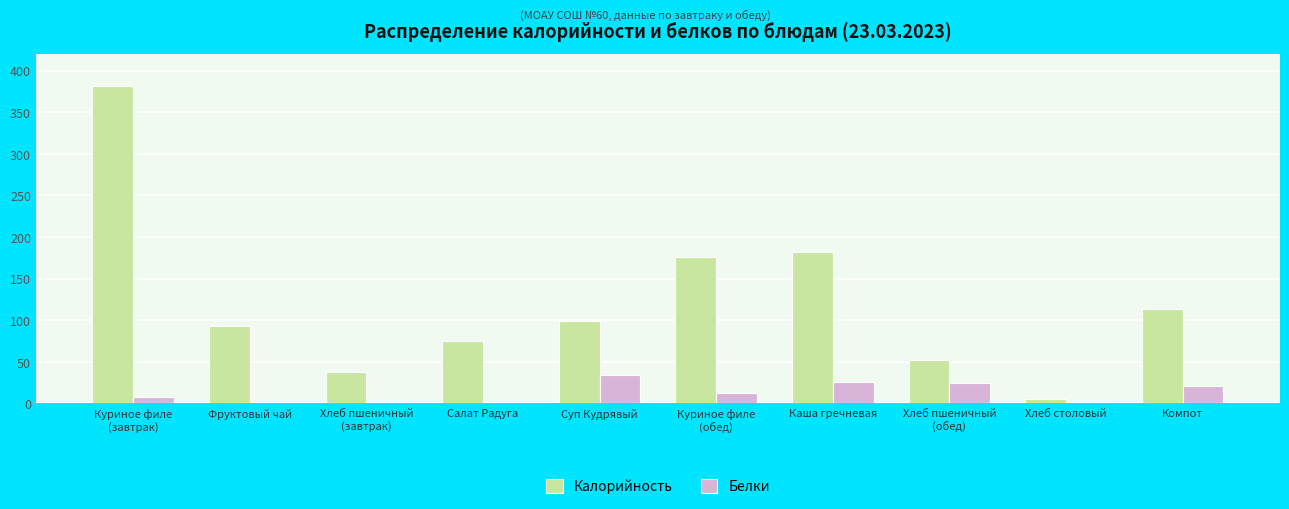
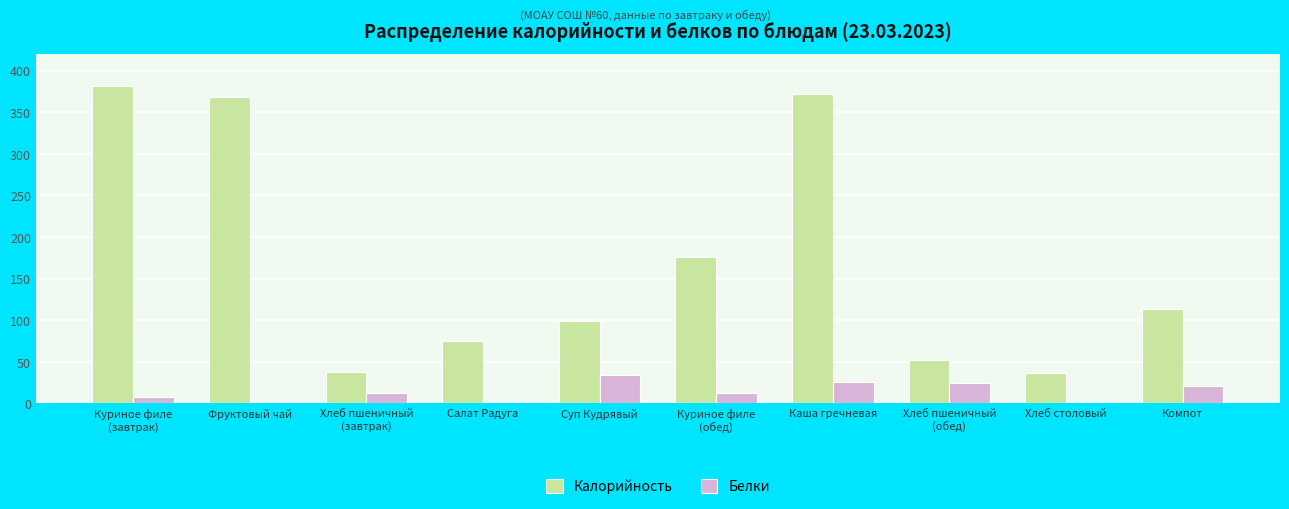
  {
    "Калорийность": {
      "Куриное филе (завтрак)": 380,
-     "Фруктовый чай": 90,
+     "Фруктовый чай": 370,
      "Хлеб пшеничный (завтрак)": 40,
      "Салат Радуга": 80,
      "Суп Кудрявый": 100,
      "Куриное филе (обед)": 180,
-     "Каша гречневая": 180,
+     "Каша гречневая": 370,
      "Хлеб пшеничный (обед)": 50,
-     "Хлеб столовый": 10,
+     "Хлеб столовый": 40,
      "Компот": 110
    },
    "Белки": {
      "Куриное филе (завтрак)": 10,
      "Фруктовый чай": 0,
-     "Хлеб пшеничный (завтрак)": 0,
+     "Хлеб пшеничный (завтрак)": 10,
      "Суп Кудрявый": 30,
      "Куриное филе (обед)": 10,
      "Каша гречневая": 30,
      "Хлеб пшеничный (обед)": 20,
      "Компот": 20
    }
  }
